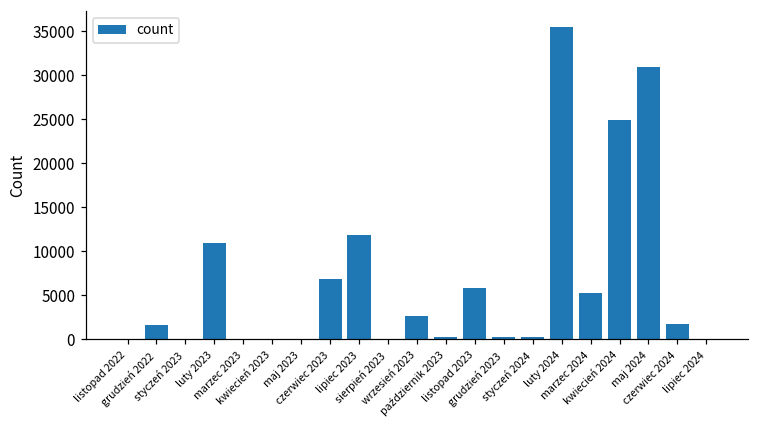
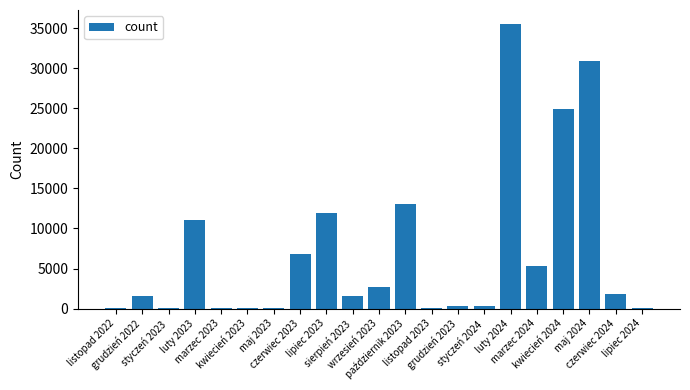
  {
    "grudzień 2022": 2000,
    "luty 2023": 11000,
    "czerwiec 2023": 7000,
    "lipiec 2023": 12000,
-   "sierpień 2023": 0,
+   "sierpień 2023": 2000,
    "wrzesień 2023": 3000,
-   "październik 2023": 0,
-   "listopad 2023": 6000,
+   "październik 2023": 13000,
+   "listopad 2023": 0,
    "luty 2024": 36000,
    "marzec 2024": 5000,
    "kwiecień 2024": 25000,
    "maj 2024": 31000,
    "czerwiec 2024": 2000
  }
